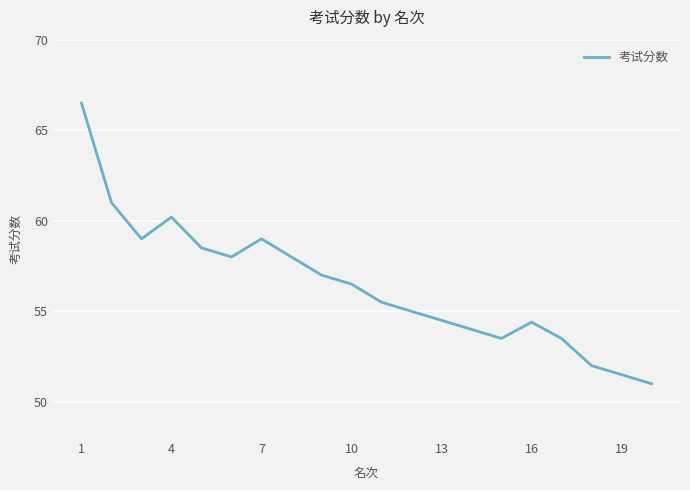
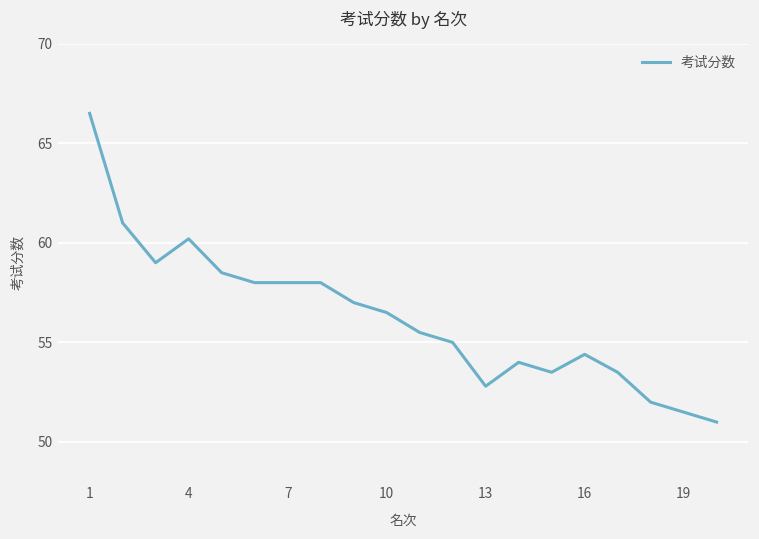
  {
    "1": 66.5,
    "4": 60.2,
-   "7": 59,
+   "7": 58,
    "10": 56.5,
-   "13": 54.5,
+   "13": 52.8,
    "16": 54.4,
    "19": 51.5
  }
